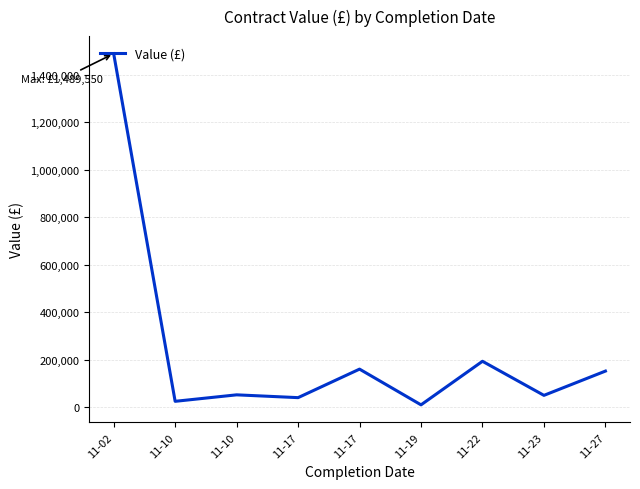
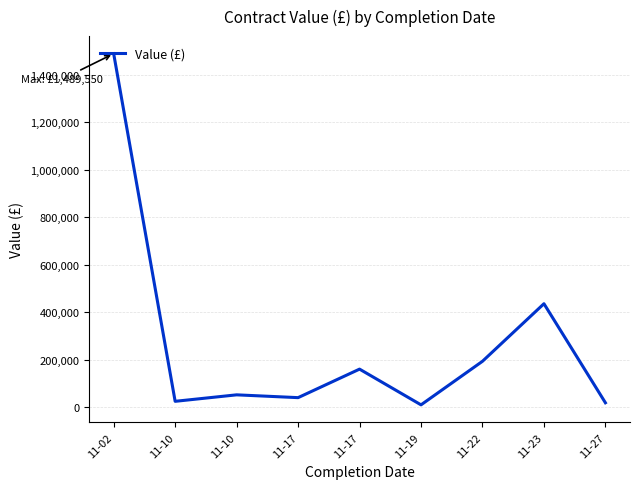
  {
    "11-19": "10,000",
    "11-22": "190,000",
-   "11-23": "50,000",
-   "11-27": "150,000"
+   "11-23": "440,000",
+   "11-27": "20,000"
  }
